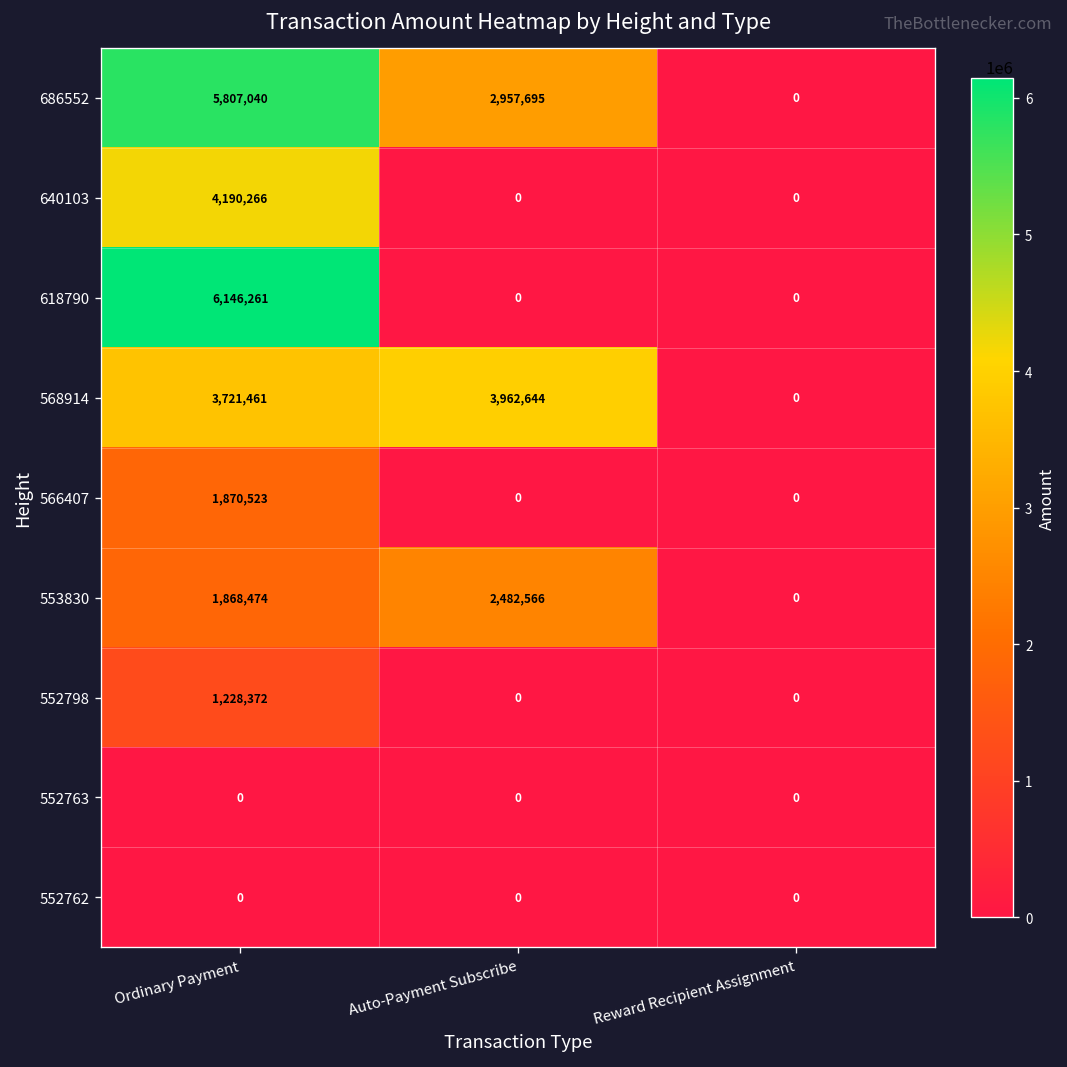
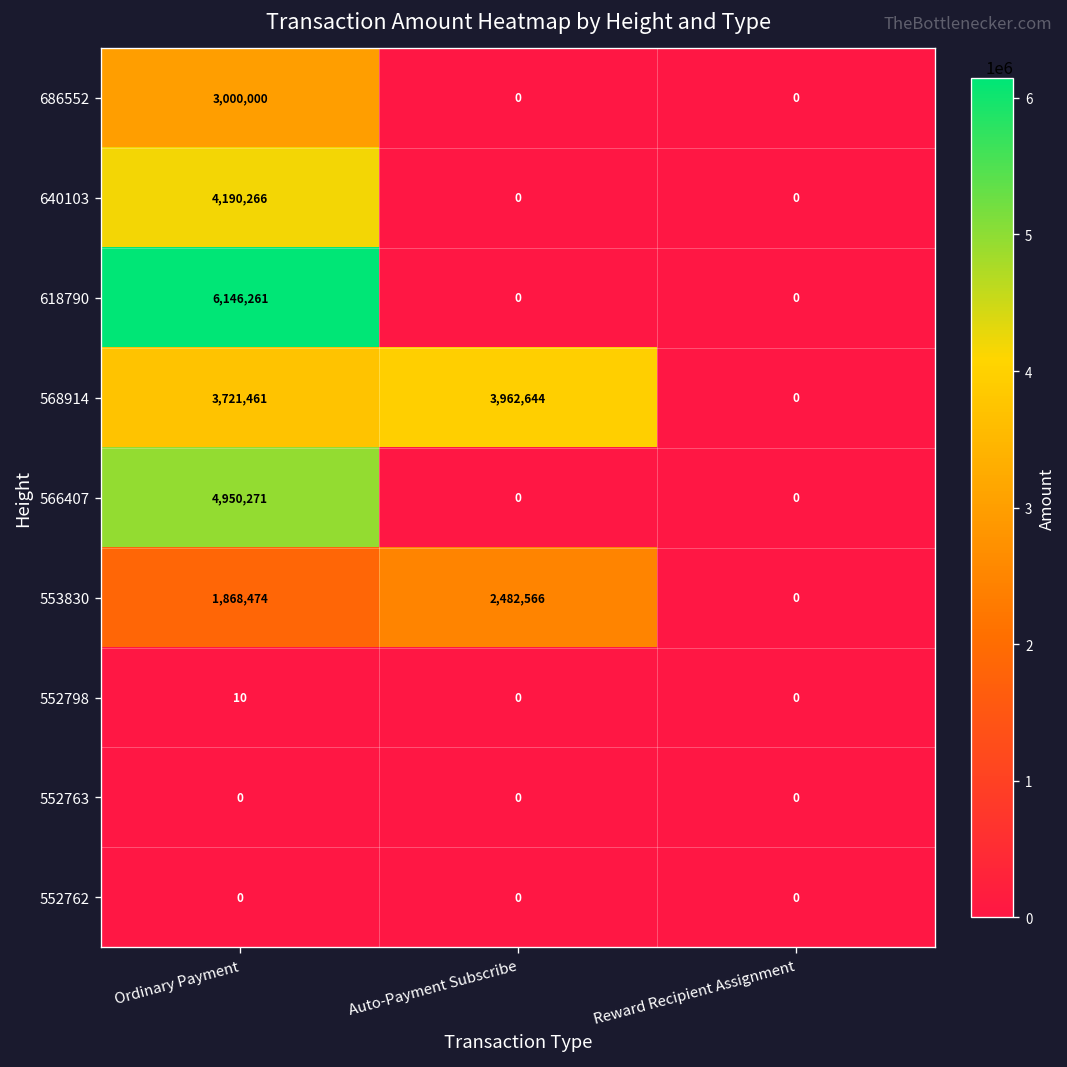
  {
    "686552": {
-     "Ordinary Payment": "5,807,040",
-     "Auto-Payment Subscribe": "2,957,695",
+     "Ordinary Payment": "3,000,000",
+     "Auto-Payment Subscribe": "0",
      "Reward Recipient Assignment": "0"
    },
    "640103": {
      "Ordinary Payment": "4,190,266",
      "Auto-Payment Subscribe": "0",
      "Reward Recipient Assignment": "0"
    },
    "618790": {
      "Ordinary Payment": "6,146,261",
      "Auto-Payment Subscribe": "0",
      "Reward Recipient Assignment": "0"
    },
    "568914": {
      "Ordinary Payment": "3,721,461",
      "Auto-Payment Subscribe": "3,962,644",
      "Reward Recipient Assignment": "0"
    },
    "566407": {
-     "Ordinary Payment": "1,870,523",
+     "Ordinary Payment": "4,950,271",
      "Auto-Payment Subscribe": "0",
      "Reward Recipient Assignment": "0"
    },
    "553830": {
      "Ordinary Payment": "1,868,474",
      "Auto-Payment Subscribe": "2,482,566",
      "Reward Recipient Assignment": "0"
    },
    "552798": {
-     "Ordinary Payment": "1,228,372",
+     "Ordinary Payment": "10",
      "Auto-Payment Subscribe": "0",
      "Reward Recipient Assignment": "0"
    },
    "552763": {
      "Ordinary Payment": "0",
      "Auto-Payment Subscribe": "0",
      "Reward Recipient Assignment": "0"
    },
    "552762": {
      "Ordinary Payment": "0",
      "Auto-Payment Subscribe": "0",
      "Reward Recipient Assignment": "0"
    }
  }
